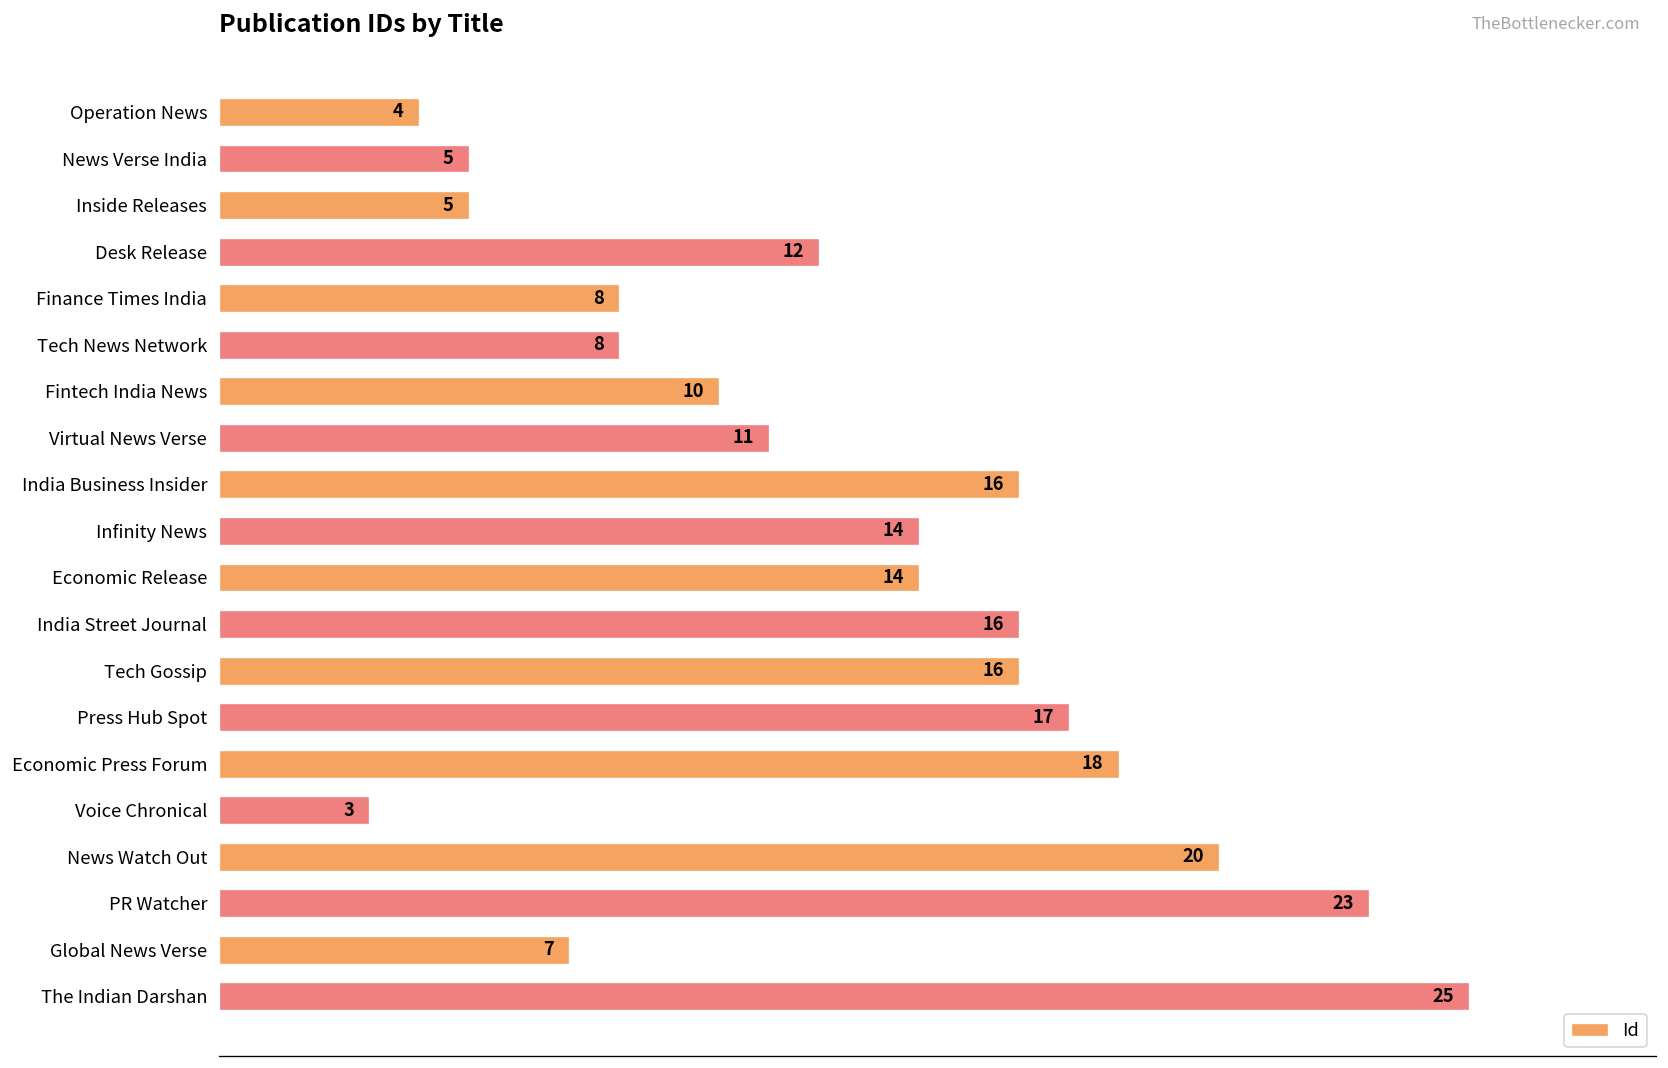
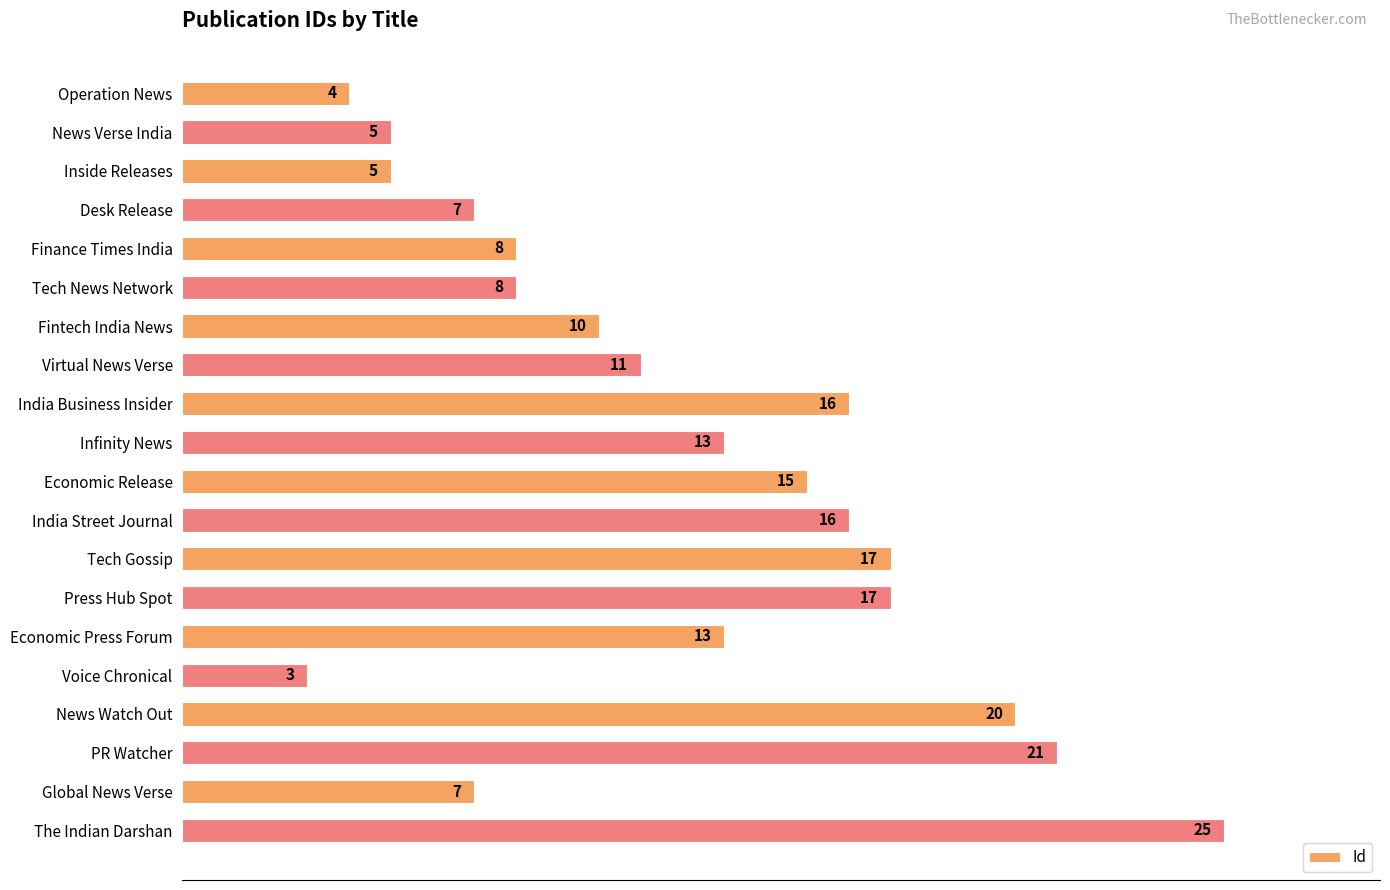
  {
    "Operation News": 4,
    "News Verse India": 5,
    "Inside Releases": 5,
-   "Desk Release": 12,
+   "Desk Release": 7,
    "Finance Times India": 8,
    "Tech News Network": 8,
    "Fintech India News": 10,
    "Virtual News Verse": 11,
    "India Business Insider": 16,
-   "Infinity News": 14,
-   "Economic Release": 14,
+   "Infinity News": 13,
+   "Economic Release": 15,
    "India Street Journal": 16,
-   "Tech Gossip": 16,
+   "Tech Gossip": 17,
    "Press Hub Spot": 17,
-   "Economic Press Forum": 18,
+   "Economic Press Forum": 13,
    "Voice Chronical": 3,
    "News Watch Out": 20,
-   "PR Watcher": 23,
+   "PR Watcher": 21,
    "Global News Verse": 7,
    "The Indian Darshan": 25
  }
